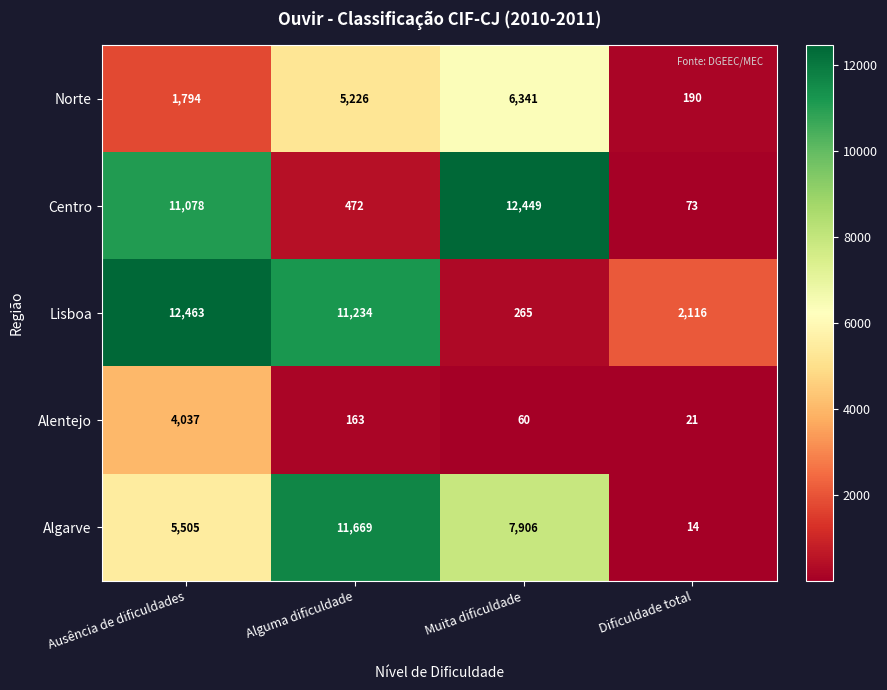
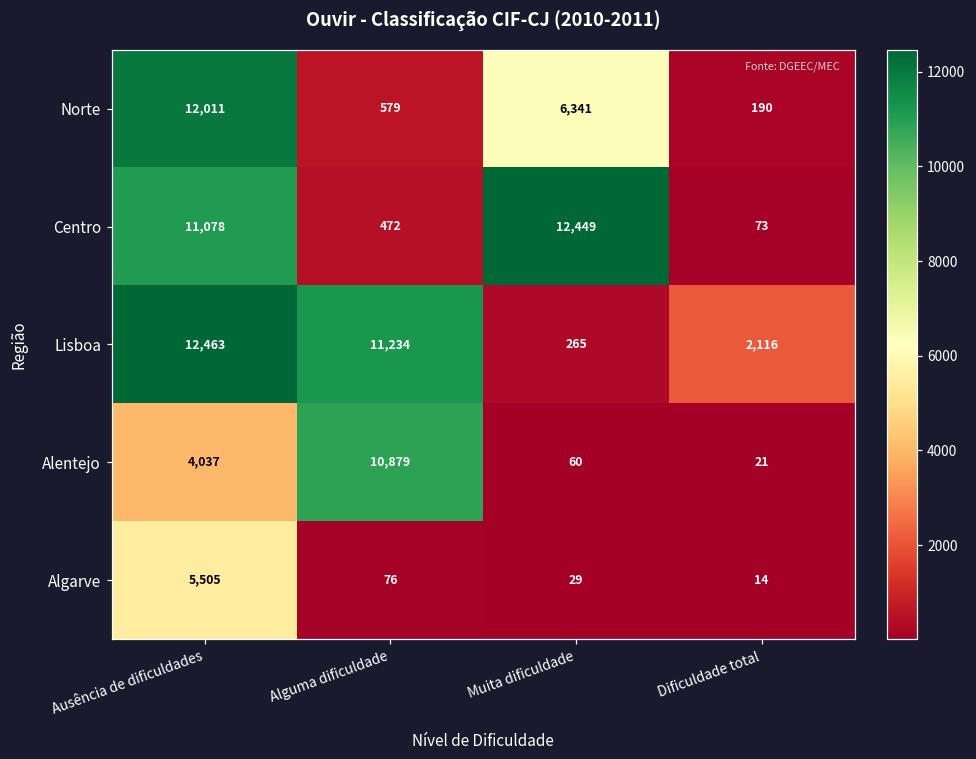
  {
    "Norte": {
-     "Ausência de dificuldades": "1,794",
-     "Alguma dificuldade": "5,226",
+     "Ausência de dificuldades": "12,011",
+     "Alguma dificuldade": "579",
      "Muita dificuldade": "6,341"
    },
    "Centro": {
      "Ausência de dificuldades": "11,078",
      "Alguma dificuldade": "472",
      "Muita dificuldade": "12,449",
      "Dificuldade total": "73"
    },
    "Lisboa": {
      "Ausência de dificuldades": "12,463",
      "Alguma dificuldade": "11,234",
      "Muita dificuldade": "265",
      "Dificuldade total": "2,116"
    },
    "Alentejo": {
      "Ausência de dificuldades": "4,037",
-     "Alguma dificuldade": "163",
+     "Alguma dificuldade": "10,879",
      "Muita dificuldade": "60",
      "Dificuldade total": "21"
    },
    "Algarve": {
      "Ausência de dificuldades": "5,505",
-     "Alguma dificuldade": "11,669",
-     "Muita dificuldade": "7,906",
+     "Alguma dificuldade": "76",
+     "Muita dificuldade": "29",
      "Dificuldade total": "14"
    }
  }
